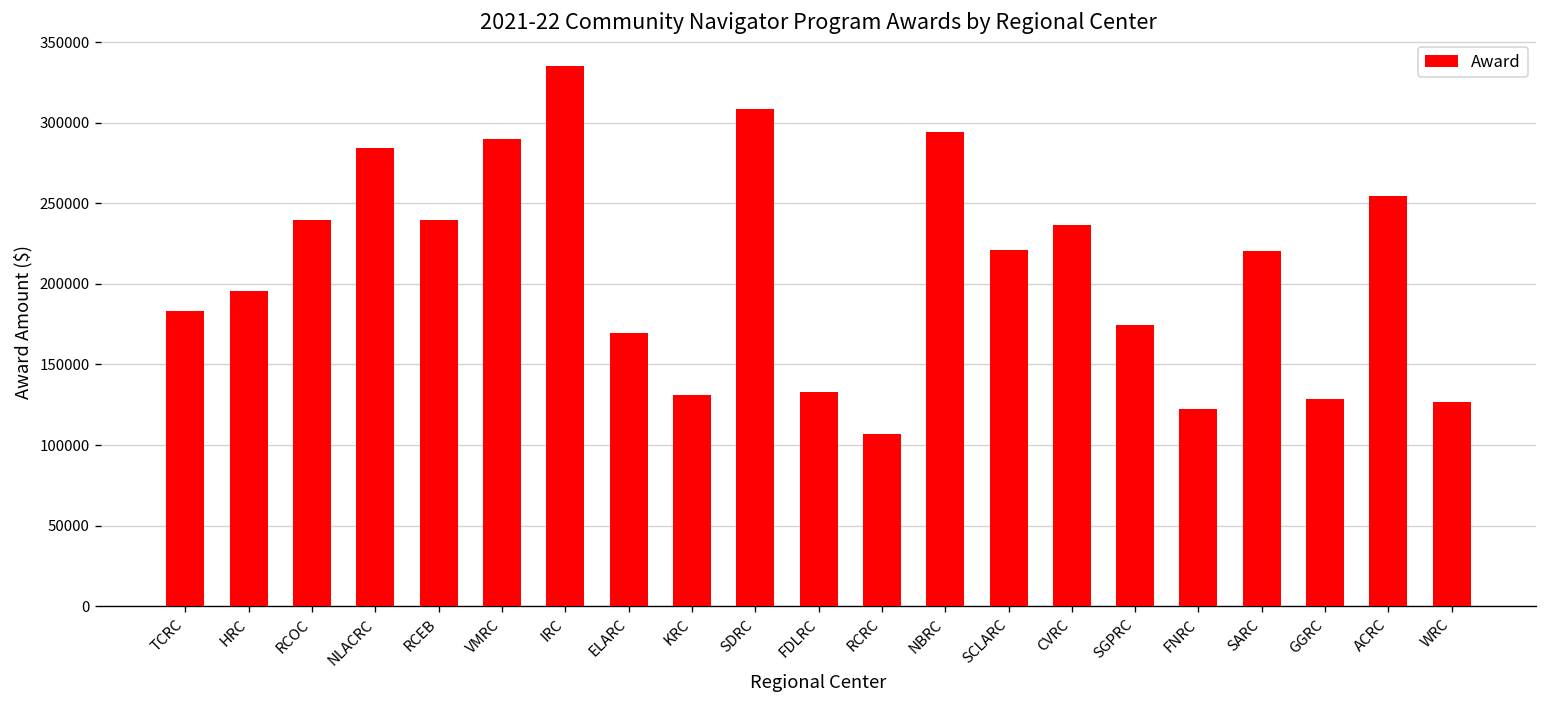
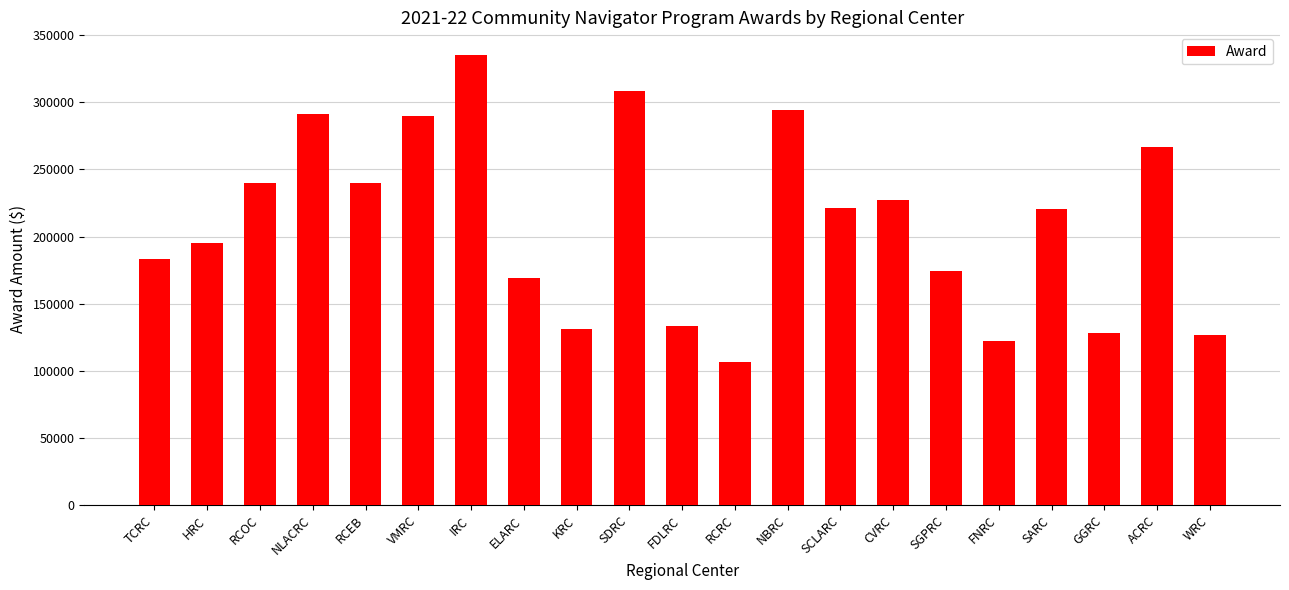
  {
    "TCRC": 183000,
    "HRC": 195000,
    "RCOC": 240000,
-   "NLACRC": 285000,
+   "NLACRC": 292000,
    "RCEB": 240000,
    "VMRC": 290000,
    "IRC": 335000,
    "ELARC": 170000,
    "KRC": 131000,
    "SDRC": 308000,
    "FDLRC": 133000,
    "RCRC": 107000,
    "NBRC": 294000,
    "SCLARC": 221000,
-   "CVRC": 237000,
+   "CVRC": 227000,
    "SGPRC": 174000,
    "FNRC": 122000,
    "SARC": 220000,
    "GGRC": 128000,
-   "ACRC": 254000,
+   "ACRC": 266000,
    "WRC": 127000
  }
